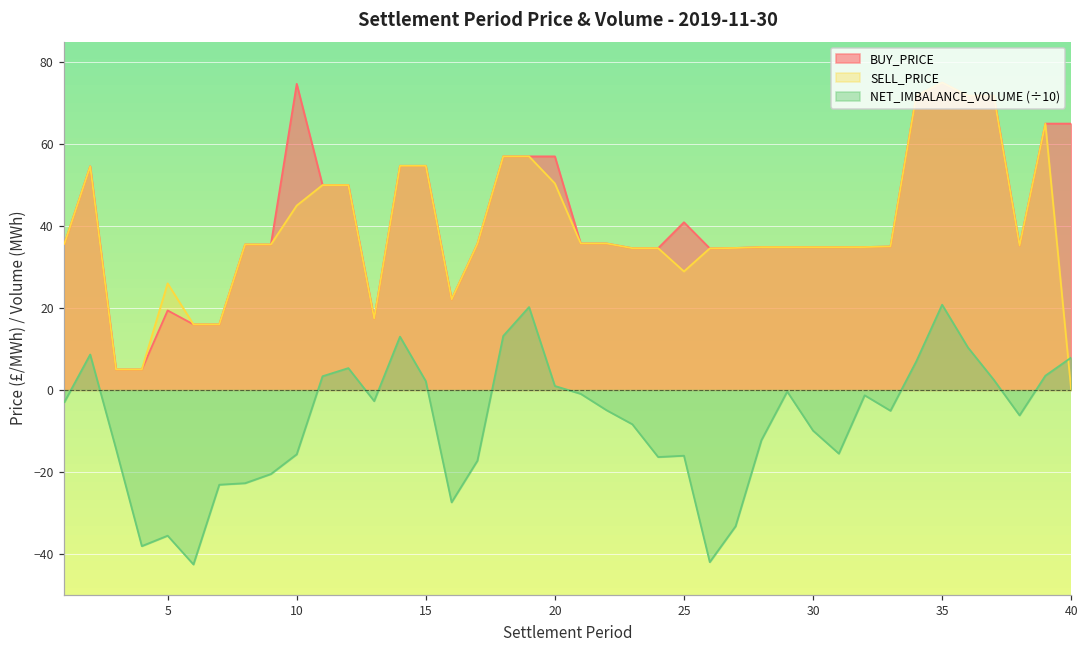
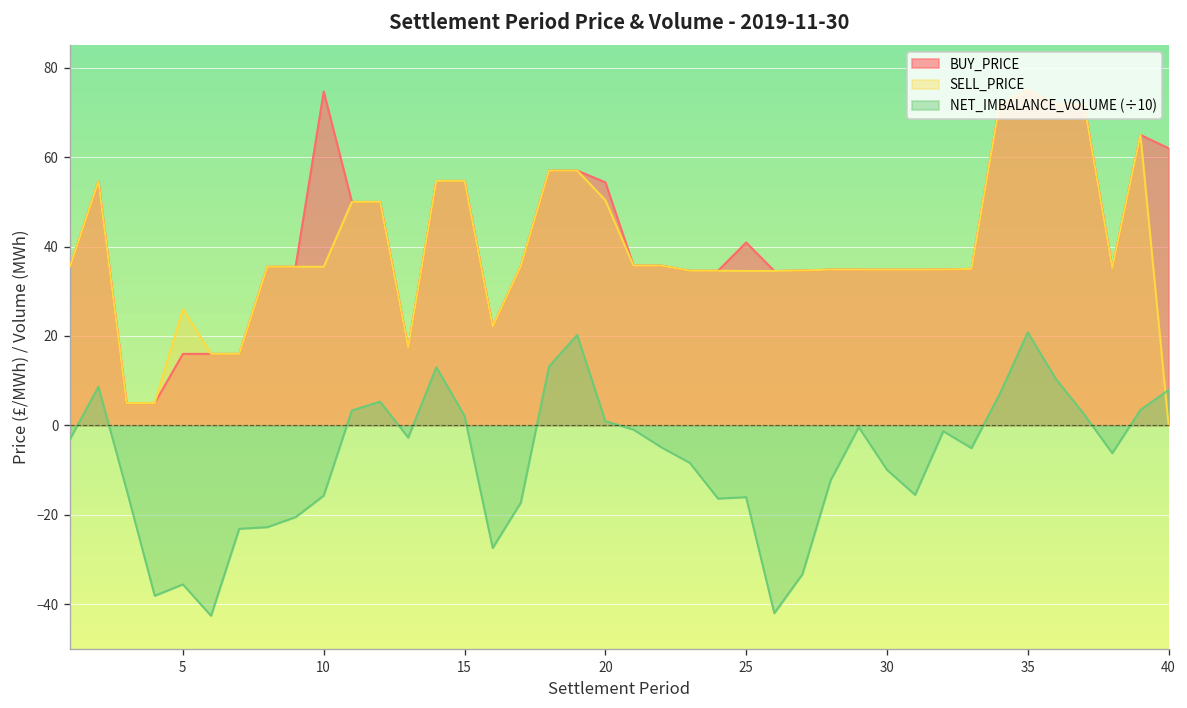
  {
    "BUY_PRICE": {
-     "5": 19,
+     "5": 16,
      "10": 75,
-     "20": 57,
+     "20": 54,
      "25": 41,
-     "40": 65
+     "40": 62
    },
    "SELL_PRICE": {
      "5": 26,
-     "10": 45,
+     "10": 36,
      "20": 50,
-     "25": 29,
+     "25": 35,
      "40": 0
    }
  }
